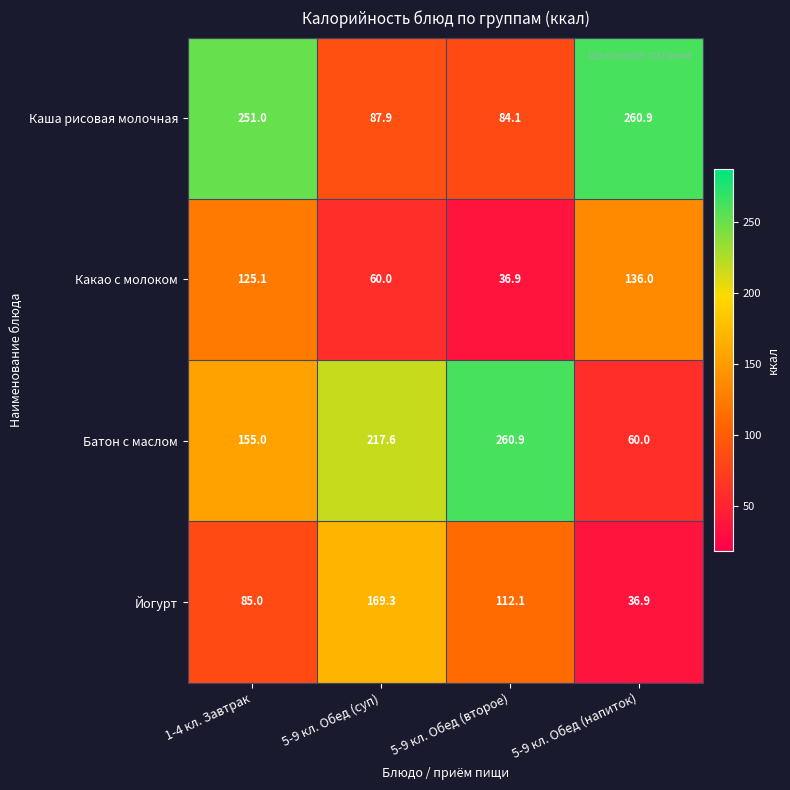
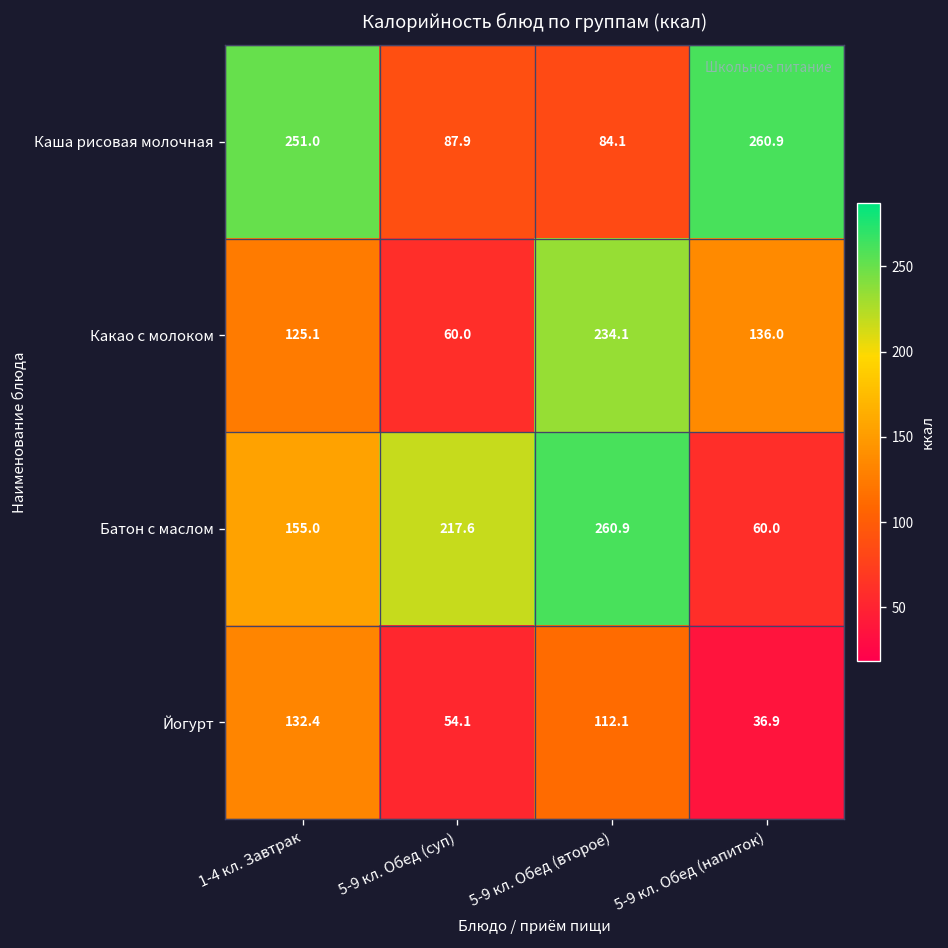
  {
    "Каша рисовая молочная": {
      "1-4 кл. Завтрак": 251.0,
      "5-9 кл. Обед (суп)": 87.9,
      "5-9 кл. Обед (второе)": 84.1
    },
    "Какао с молоком": {
      "1-4 кл. Завтрак": 125.1,
      "5-9 кл. Обед (суп)": 60.0,
-     "5-9 кл. Обед (второе)": 36.9,
+     "5-9 кл. Обед (второе)": 234.1,
      "5-9 кл. Обед (напиток)": 136.0
    },
    "Батон с маслом": {
      "1-4 кл. Завтрак": 155.0,
      "5-9 кл. Обед (суп)": 217.6,
      "5-9 кл. Обед (второе)": 260.9,
      "5-9 кл. Обед (напиток)": 60.0
    },
    "Йогурт": {
-     "1-4 кл. Завтрак": 85.0,
-     "5-9 кл. Обед (суп)": 169.3,
+     "1-4 кл. Завтрак": 132.4,
+     "5-9 кл. Обед (суп)": 54.1,
      "5-9 кл. Обед (второе)": 112.1,
      "5-9 кл. Обед (напиток)": 36.9
    }
  }
